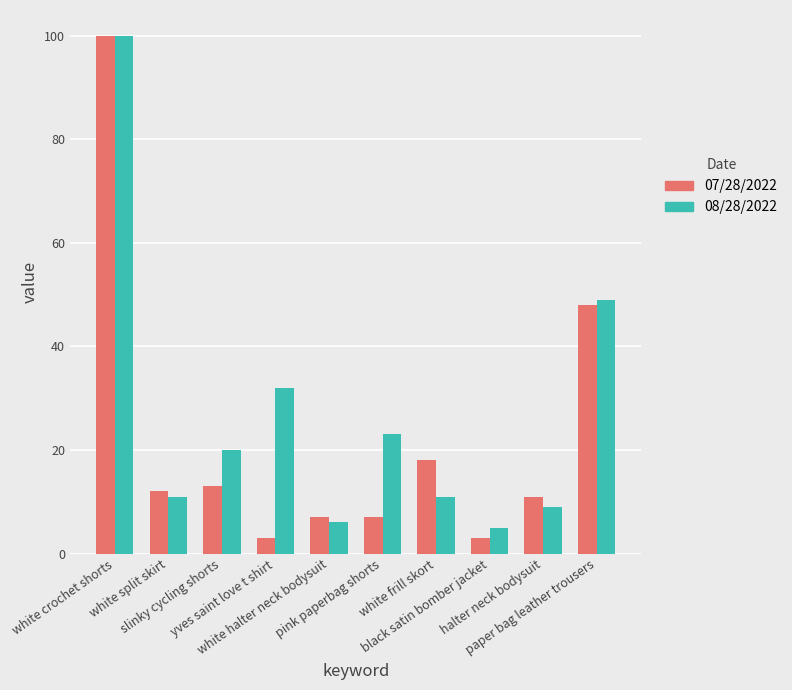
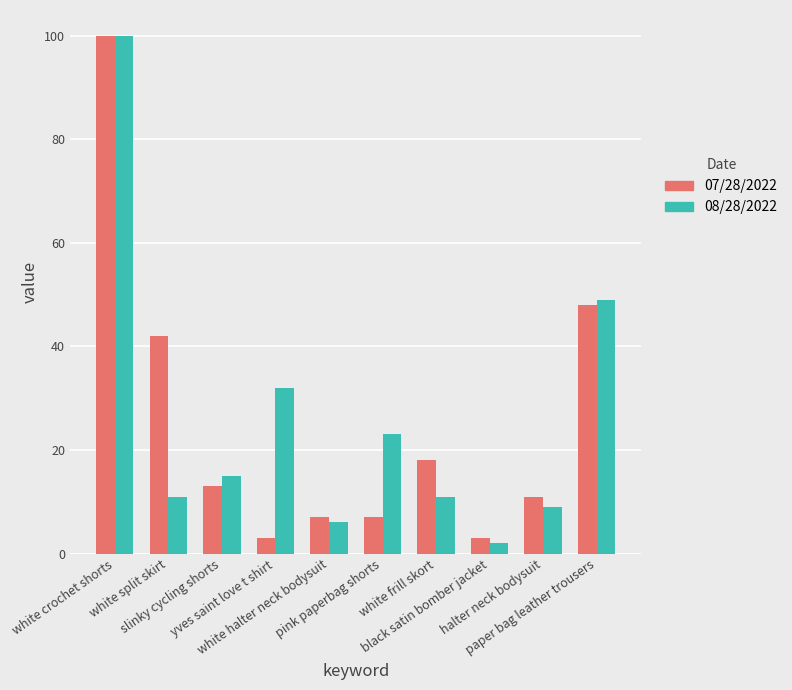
  {
    "07/28/2022": {
      "white crochet shorts": 100,
-     "white split skirt": 12,
+     "white split skirt": 42,
      "slinky cycling shorts": 13,
      "yves saint love t shirt": 3,
      "white halter neck bodysuit": 7,
      "pink paperbag shorts": 7,
      "white frill skort": 18,
      "black satin bomber jacket": 3,
      "halter neck bodysuit": 11,
      "paper bag leather trousers": 48
    },
    "08/28/2022": {
      "white crochet shorts": 100,
      "white split skirt": 11,
-     "slinky cycling shorts": 20,
+     "slinky cycling shorts": 15,
      "yves saint love t shirt": 32,
      "white halter neck bodysuit": 6,
      "pink paperbag shorts": 23,
      "white frill skort": 11,
-     "black satin bomber jacket": 5,
+     "black satin bomber jacket": 2,
      "halter neck bodysuit": 9,
      "paper bag leather trousers": 49
    }
  }
